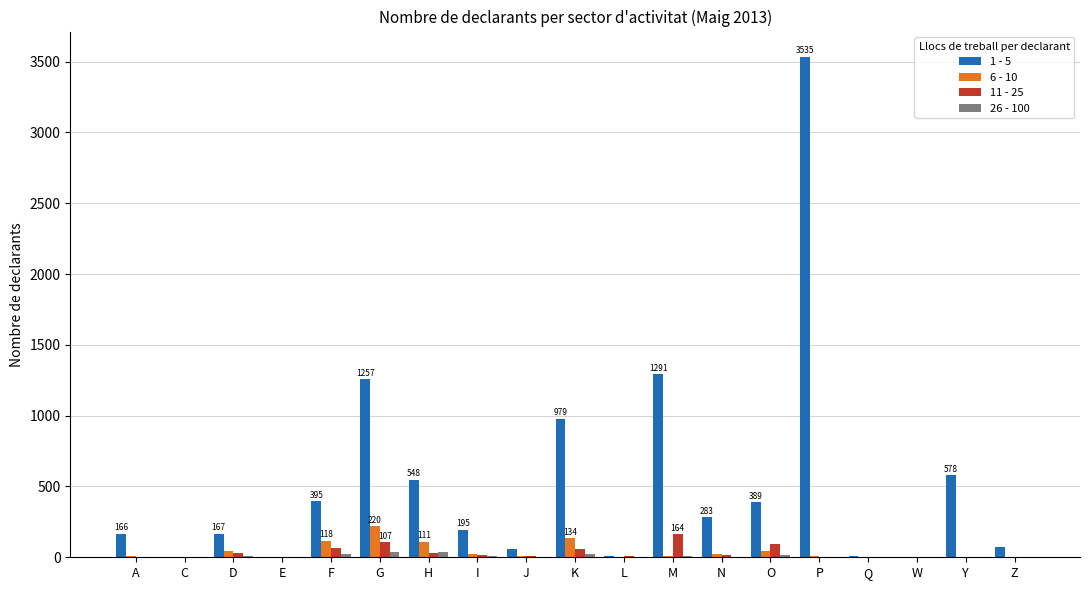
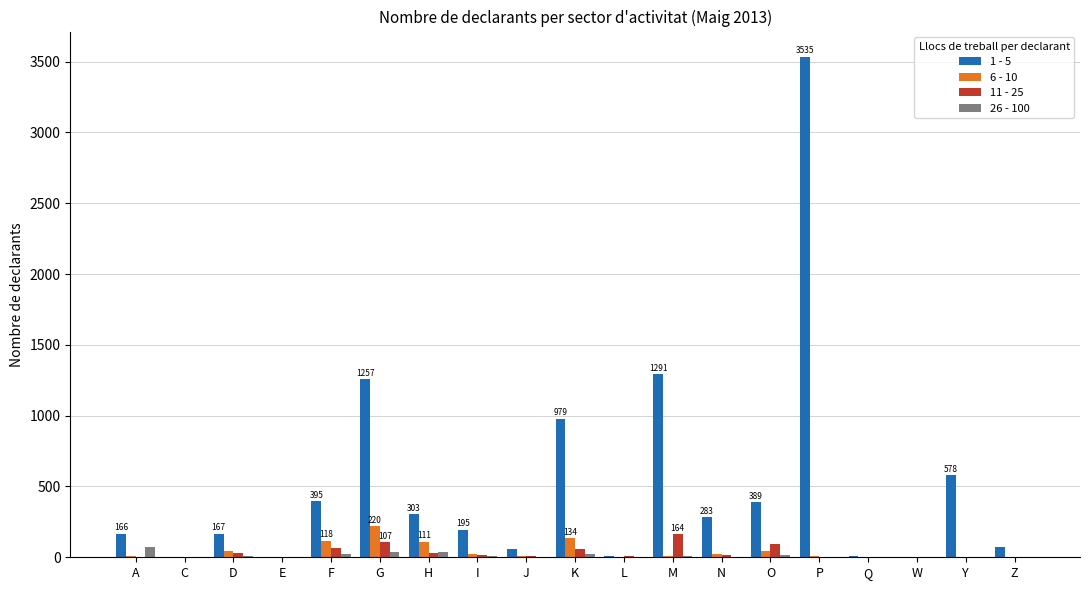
  {
    "1 - 5": {
      "A": 166,
      "D": 167,
      "F": 395,
      "G": 1257,
-     "H": 548,
+     "H": 303,
      "I": 195,
      "K": 979,
      "M": 1291,
      "N": 283,
      "O": 389,
      "P": 3535,
      "Y": 578
    },
    "6 - 10": {
      "F": 118,
      "G": 220,
      "H": 111,
      "K": 134
    },
    "11 - 25": {
      "G": 107,
      "M": 164
    },
    "26 - 100": {
-     "A": 0,
+     "A": 70,
      "C": 0,
      "F": 20,
      "G": 30,
      "H": 40,
      "K": 20,
      "P": 0,
      "Q": 0,
      "W": 0,
      "Y": 0,
      "Z": 0
    }
  }
